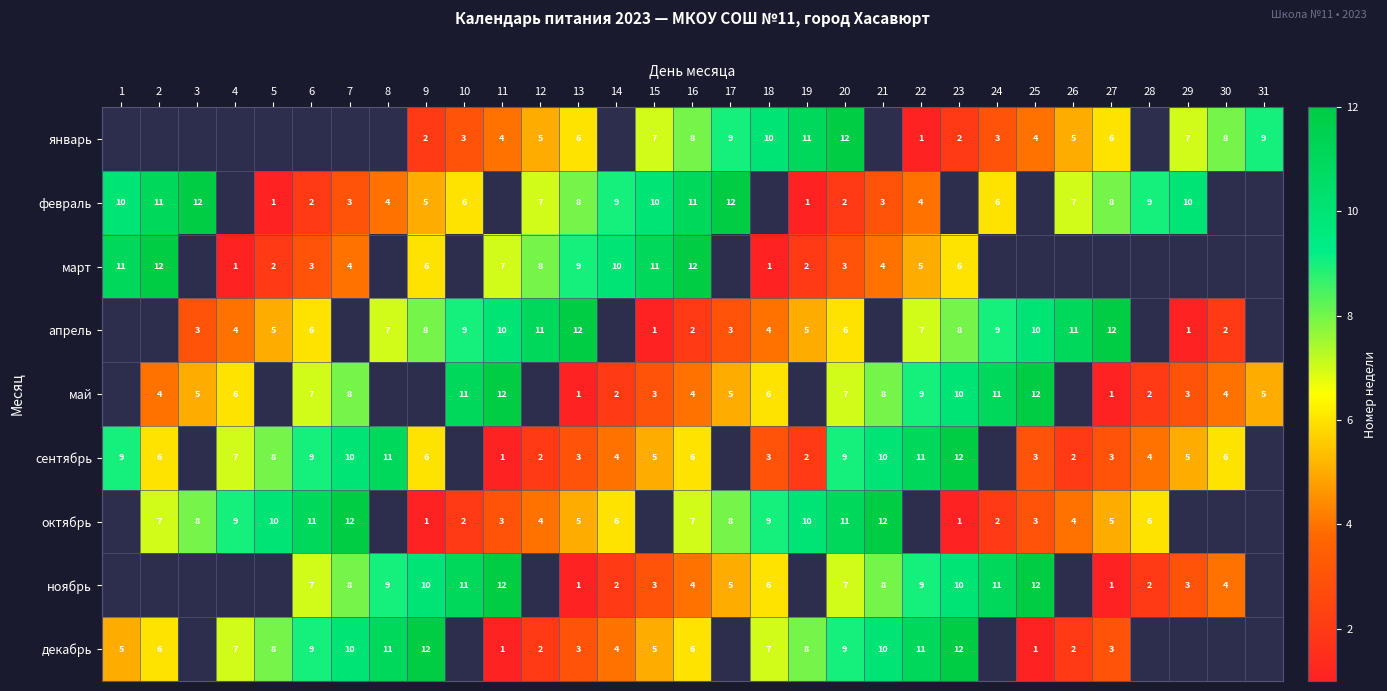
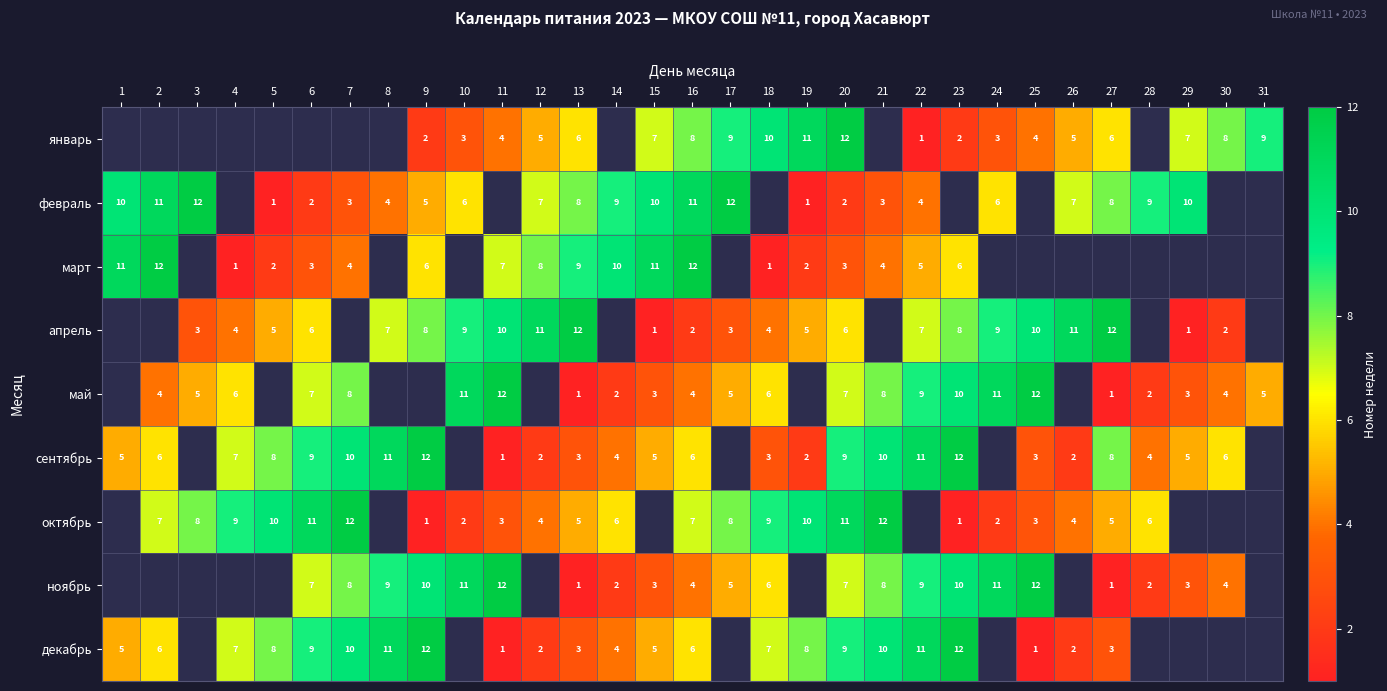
  {
    "сентябрь": {
-     "1": 9,
+     "1": 5,
      "2": 6,
      "4": 7,
      "5": 8,
      "6": 9,
      "7": 10,
      "8": 11,
-     "9": 6,
+     "9": 12,
      "11": 1,
      "12": 2,
      "13": 3,
      "14": 4,
      "15": 5,
      "16": 6,
      "18": 3,
      "19": 2,
      "20": 9,
      "21": 10,
      "22": 11,
      "23": 12,
      "25": 3,
      "26": 2,
-     "27": 3,
+     "27": 8,
      "28": 4,
      "29": 5,
      "30": 6
    }
  }
